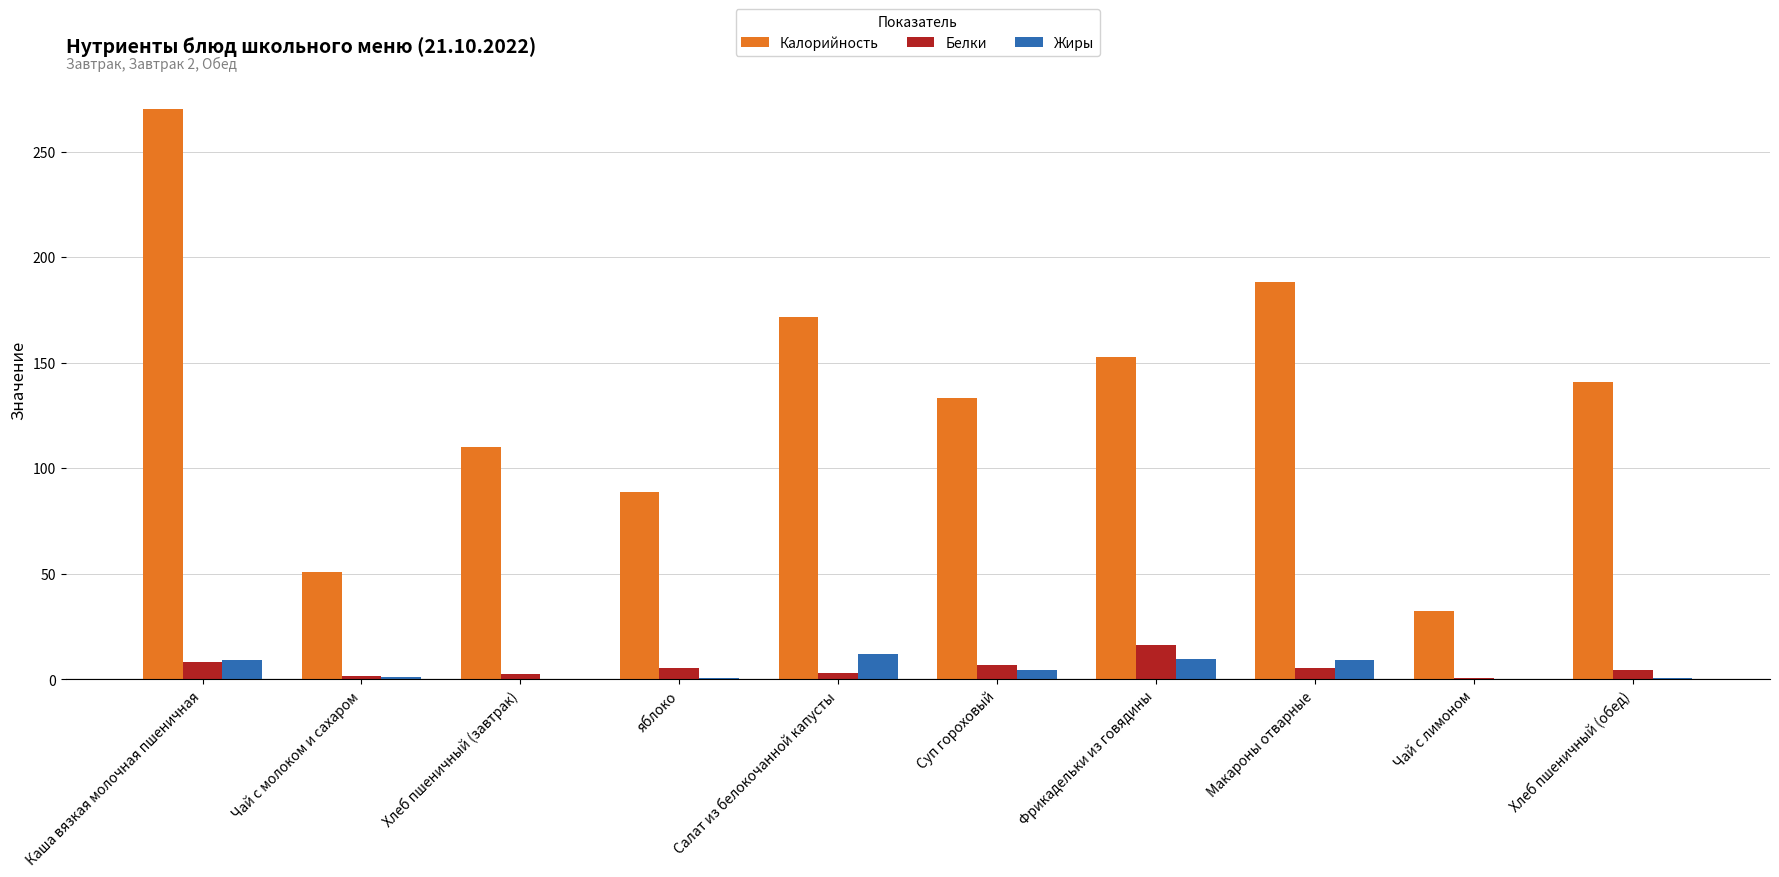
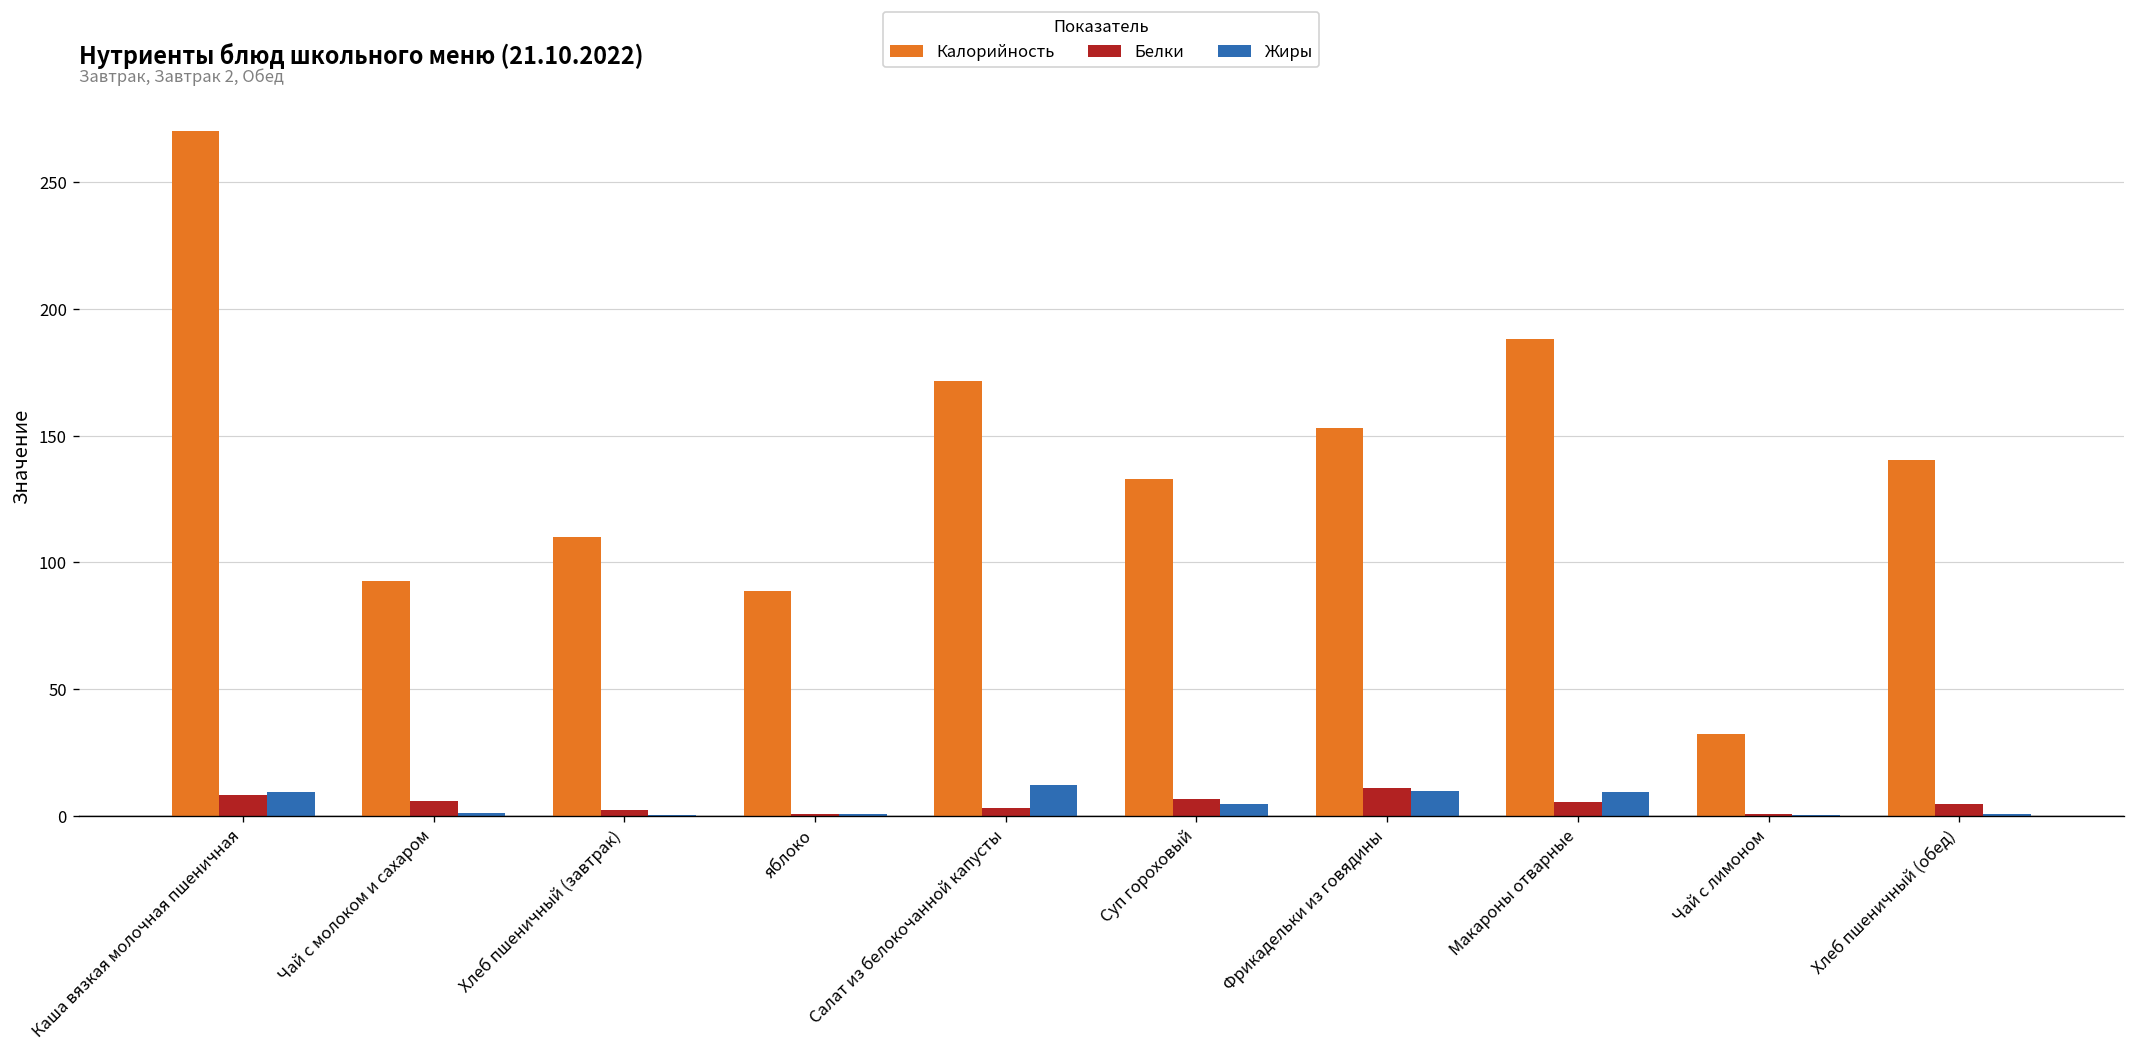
  {
    "Калорийность": {
      "Каша вязкая молочная пшеничная": 270,
-     "Чай с молоком и сахаром": 51,
+     "Чай с молоком и сахаром": 93,
      "Хлеб пшеничный (завтрак)": 110,
      "яблоко": 89,
      "Салат из белокочанной капусты": 172,
      "Суп гороховый": 133,
      "Фрикадельки из говядины": 153,
      "Макароны отварные": 188,
      "Чай с лимоном": 32,
      "Хлеб пшеничный (обед)": 141
    },
    "Белки": {
      "Каша вязкая молочная пшеничная": 8,
-     "Чай с молоком и сахаром": 2,
+     "Чай с молоком и сахаром": 6,
      "Хлеб пшеничный (завтрак)": 2,
-     "яблоко": 5,
+     "яблоко": 1,
      "Салат из белокочанной капусты": 3,
      "Суп гороховый": 7,
-     "Фрикадельки из говядины": 16,
+     "Фрикадельки из говядины": 11,
      "Макароны отварные": 5,
      "Хлеб пшеничный (обед)": 5
    },
    "Жиры": {
      "Каша вязкая молочная пшеничная": 9,
      "Салат из белокочанной капусты": 12,
      "Суп гороховый": 5,
      "Фрикадельки из говядины": 10,
      "Макароны отварные": 9
    }
  }
